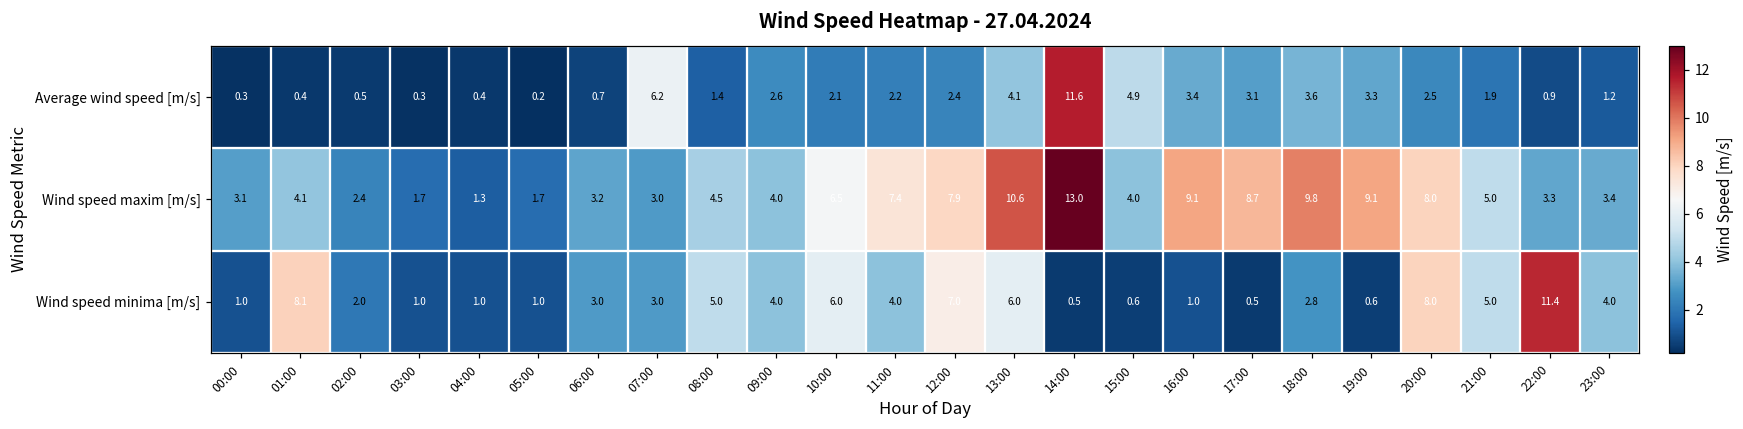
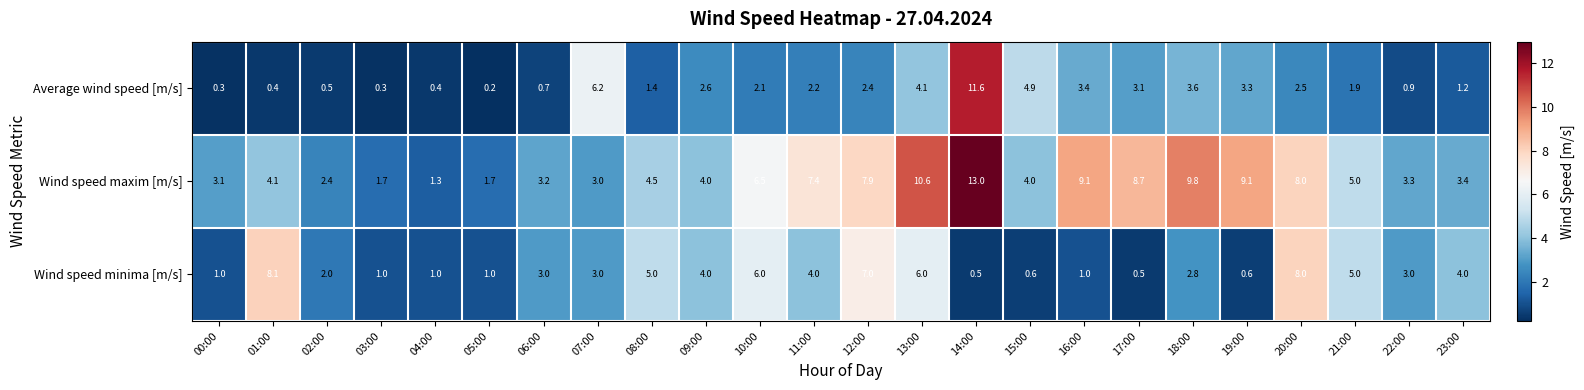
  {
    "Average wind speed [m/s]": {
      "00:00": 0.3,
      "01:00": 0.4,
      "02:00": 0.5,
      "03:00": 0.3,
      "04:00": 0.4,
      "05:00": 0.2,
      "06:00": 0.7,
      "07:00": 6.2,
      "08:00": 1.4,
      "09:00": 2.6,
      "10:00": 2.1,
      "11:00": 2.2,
      "12:00": 2.4,
      "13:00": 4.1,
      "14:00": 11.6,
      "15:00": 4.9,
      "16:00": 3.4,
      "17:00": 3.1,
      "18:00": 3.6,
      "19:00": 3.3,
      "20:00": 2.5,
      "21:00": 1.9,
      "22:00": 0.9,
      "23:00": 1.2
    },
    "Wind speed maxim [m/s]": {
      "00:00": 3.1,
      "01:00": 4.1,
      "02:00": 2.4,
      "03:00": 1.7,
      "04:00": 1.3,
      "05:00": 1.7,
      "06:00": 3.2,
      "07:00": 3.0,
      "08:00": 4.5,
      "09:00": 4.0,
      "12:00": 7.9,
      "13:00": 10.6,
      "14:00": 13.0,
      "15:00": 4.0,
      "16:00": 9.1,
      "17:00": 8.7,
      "18:00": 9.8,
      "19:00": 9.1,
      "20:00": 8.0,
      "21:00": 5.0,
      "22:00": 3.3,
      "23:00": 3.4
    },
    "Wind speed minima [m/s]": {
      "00:00": 1.0,
      "01:00": 8.1,
      "02:00": 2.0,
      "03:00": 1.0,
      "04:00": 1.0,
      "05:00": 1.0,
      "06:00": 3.0,
      "07:00": 3.0,
      "08:00": 5.0,
      "09:00": 4.0,
      "10:00": 6.0,
      "11:00": 4.0,
      "13:00": 6.0,
      "14:00": 0.5,
      "15:00": 0.6,
      "16:00": 1.0,
      "17:00": 0.5,
      "18:00": 2.8,
      "19:00": 0.6,
      "20:00": 8.0,
      "21:00": 5.0,
-     "22:00": 11.4,
+     "22:00": 3.0,
      "23:00": 4.0
    }
  }
